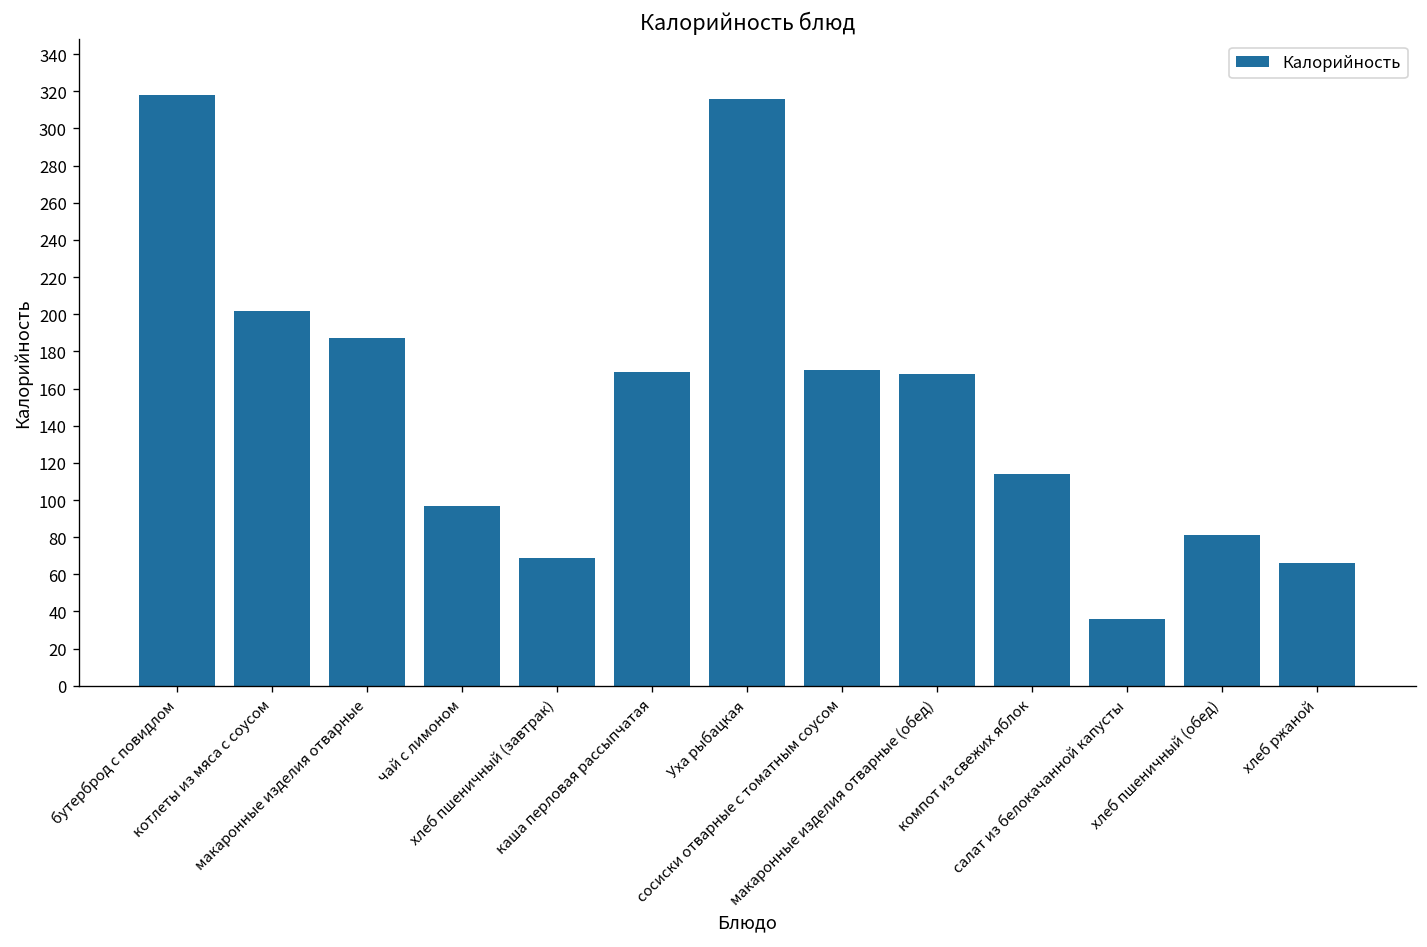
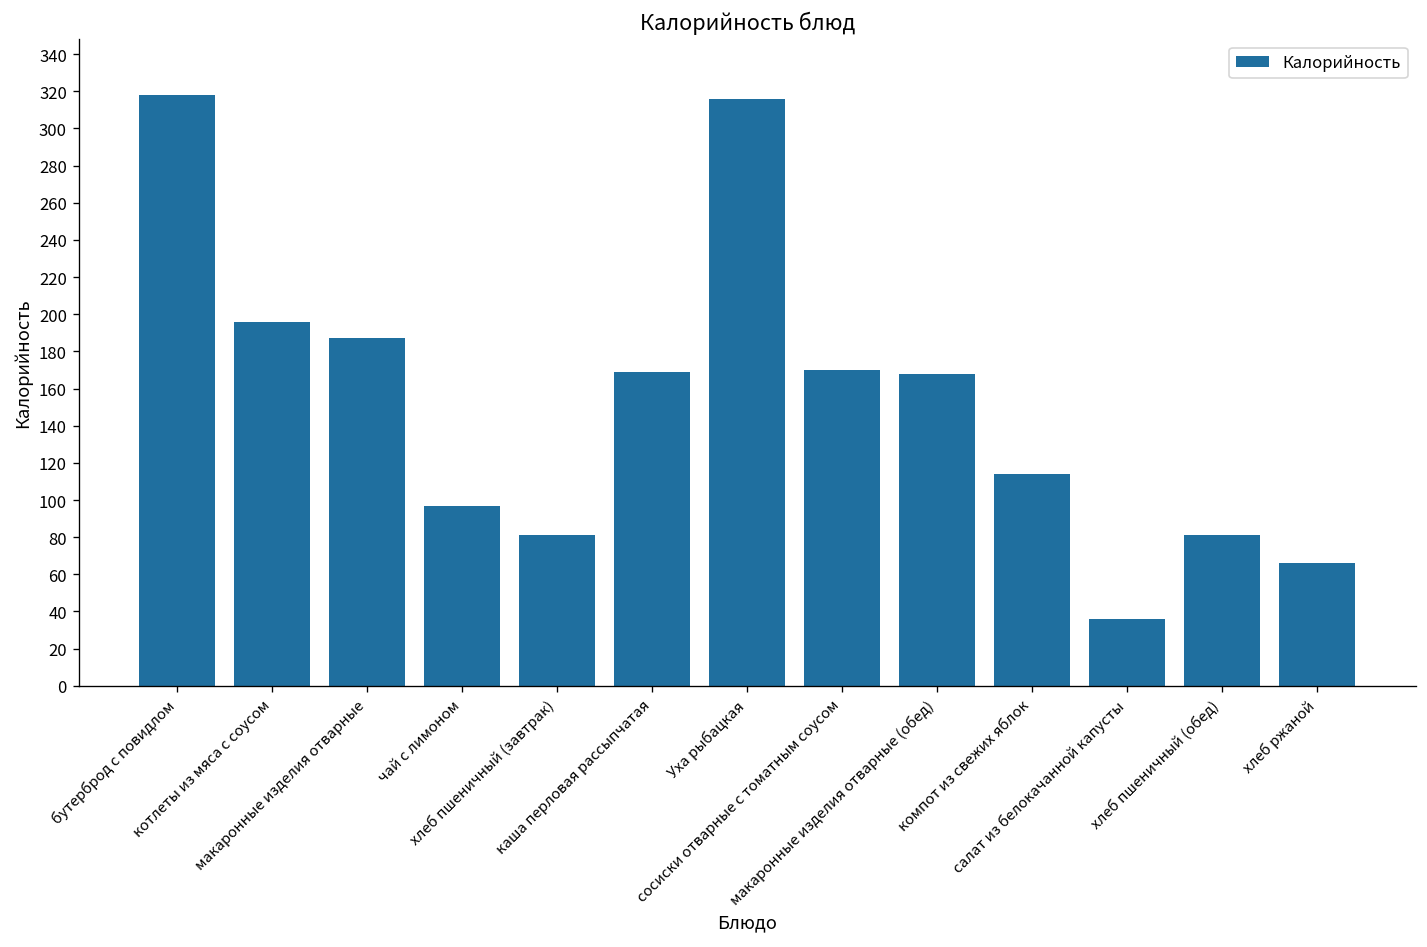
  {
    "бутерброд с повидлом": 318,
-   "котлеты из мяса с соусом": 202,
+   "котлеты из мяса с соусом": 196,
    "макаронные изделия отварные": 187,
    "чай с лимоном": 97,
-   "хлеб пшеничный (завтрак)": 69,
+   "хлеб пшеничный (завтрак)": 81,
    "каша перловая рассыпчатая": 169,
    "Уха рыбацкая": 316,
    "сосиски отварные с томатным соусом": 170,
    "макаронные изделия отварные (обед)": 168,
    "компот из свежих яблок": 114,
    "салат из белокачанной капусты": 36,
    "хлеб пшеничный (обед)": 81,
    "хлеб ржаной": 66
  }
